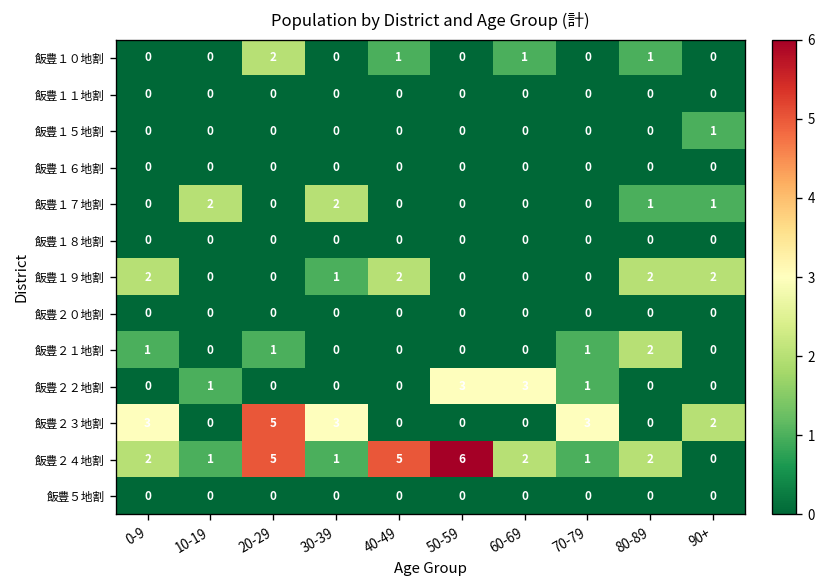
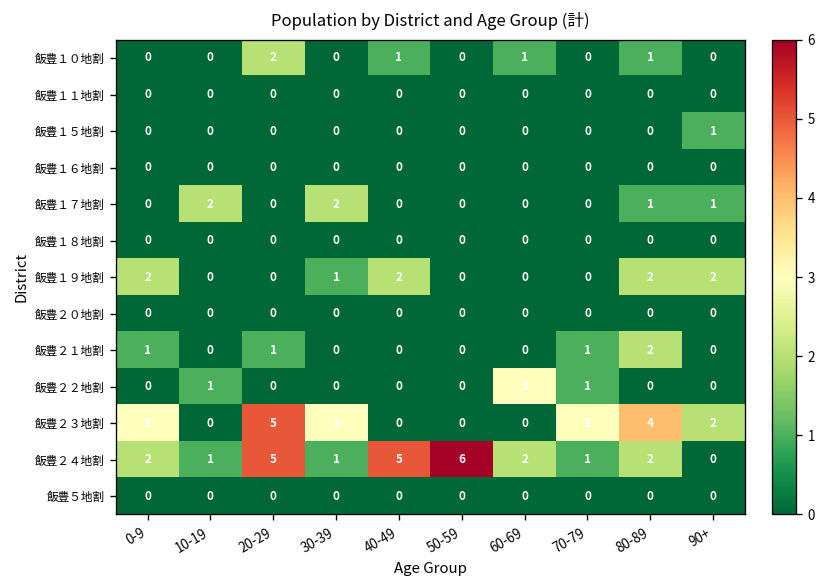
  {
    "飯豊１０地割": {
      "0-9": 0,
      "10-19": 0,
      "20-29": 2,
      "30-39": 0,
      "40-49": 1,
      "50-59": 0,
      "60-69": 1,
      "70-79": 0,
      "80-89": 1,
      "90+": 0
    },
    "飯豊１１地割": {
      "0-9": 0,
      "10-19": 0,
      "20-29": 0,
      "30-39": 0,
      "40-49": 0,
      "50-59": 0,
      "60-69": 0,
      "70-79": 0,
      "80-89": 0,
      "90+": 0
    },
    "飯豊１５地割": {
      "0-9": 0,
      "10-19": 0,
      "20-29": 0,
      "30-39": 0,
      "40-49": 0,
      "50-59": 0,
      "60-69": 0,
      "70-79": 0,
      "80-89": 0,
      "90+": 1
    },
    "飯豊１６地割": {
      "0-9": 0,
      "10-19": 0,
      "20-29": 0,
      "30-39": 0,
      "40-49": 0,
      "50-59": 0,
      "60-69": 0,
      "70-79": 0,
      "80-89": 0,
      "90+": 0
    },
    "飯豊１７地割": {
      "0-9": 0,
      "10-19": 2,
      "20-29": 0,
      "30-39": 2,
      "40-49": 0,
      "50-59": 0,
      "60-69": 0,
      "70-79": 0,
      "80-89": 1,
      "90+": 1
    },
    "飯豊１８地割": {
      "0-9": 0,
      "10-19": 0,
      "20-29": 0,
      "30-39": 0,
      "40-49": 0,
      "50-59": 0,
      "60-69": 0,
      "70-79": 0,
      "80-89": 0,
      "90+": 0
    },
    "飯豊１９地割": {
      "0-9": 2,
      "10-19": 0,
      "20-29": 0,
      "30-39": 1,
      "40-49": 2,
      "50-59": 0,
      "60-69": 0,
      "70-79": 0,
      "80-89": 2,
      "90+": 2
    },
    "飯豊２０地割": {
      "0-9": 0,
      "10-19": 0,
      "20-29": 0,
      "30-39": 0,
      "40-49": 0,
      "50-59": 0,
      "60-69": 0,
      "70-79": 0,
      "80-89": 0,
      "90+": 0
    },
    "飯豊２１地割": {
      "0-9": 1,
      "10-19": 0,
      "20-29": 1,
      "30-39": 0,
      "40-49": 0,
      "50-59": 0,
      "60-69": 0,
      "70-79": 1,
      "80-89": 2,
      "90+": 0
    },
    "飯豊２２地割": {
      "0-9": 0,
      "10-19": 1,
      "20-29": 0,
      "30-39": 0,
      "40-49": 0,
-     "50-59": 3,
+     "50-59": 0,
      "60-69": 3,
      "70-79": 1,
      "80-89": 0,
      "90+": 0
    },
    "飯豊２３地割": {
      "0-9": 3,
      "10-19": 0,
      "20-29": 5,
      "30-39": 3,
      "40-49": 0,
      "50-59": 0,
      "60-69": 0,
      "70-79": 3,
-     "80-89": 0,
+     "80-89": 4,
      "90+": 2
    },
    "飯豊２４地割": {
      "0-9": 2,
      "10-19": 1,
      "20-29": 5,
      "30-39": 1,
      "40-49": 5,
      "50-59": 6,
      "60-69": 2,
      "70-79": 1,
      "80-89": 2,
      "90+": 0
    },
    "飯豊５地割": {
      "0-9": 0,
      "10-19": 0,
      "20-29": 0,
      "30-39": 0,
      "40-49": 0,
      "50-59": 0,
      "60-69": 0,
      "70-79": 0,
      "80-89": 0,
      "90+": 0
    }
  }
